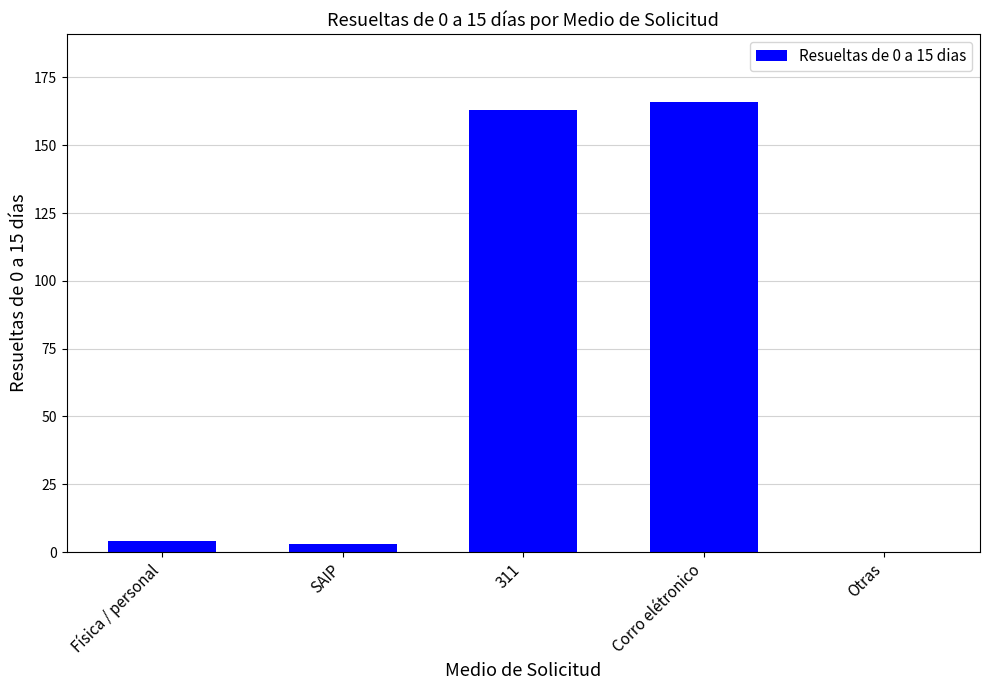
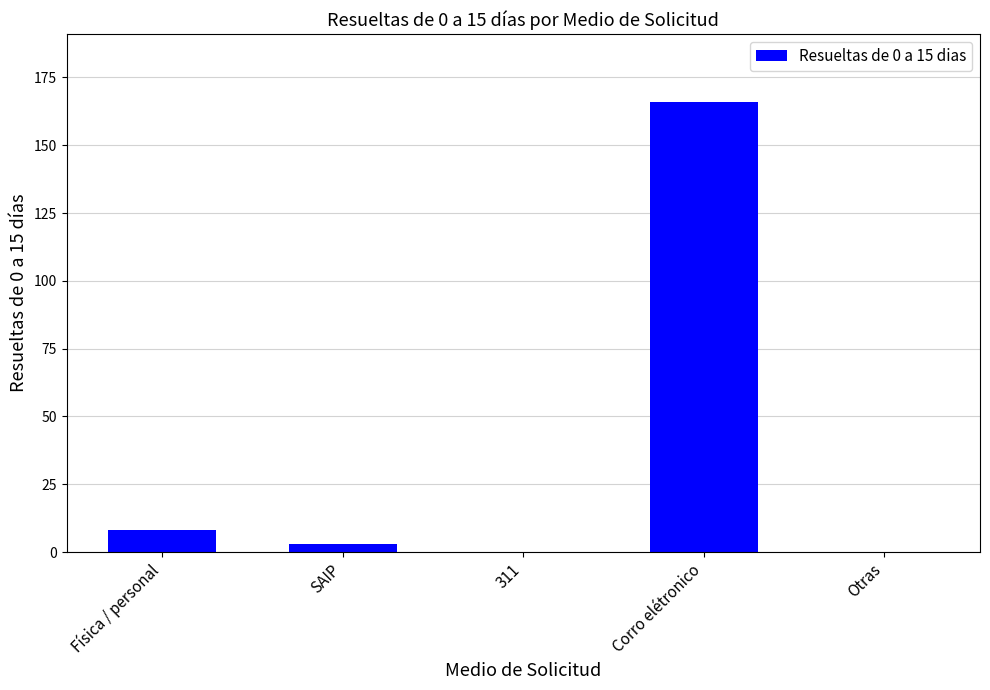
  {
-   "Física / personal": 4,
+   "Física / personal": 8,
    "SAIP": 3,
-   "311": 163,
+   "311": 0,
    "Corro elétronico": 166,
    "Otras": 0
  }
